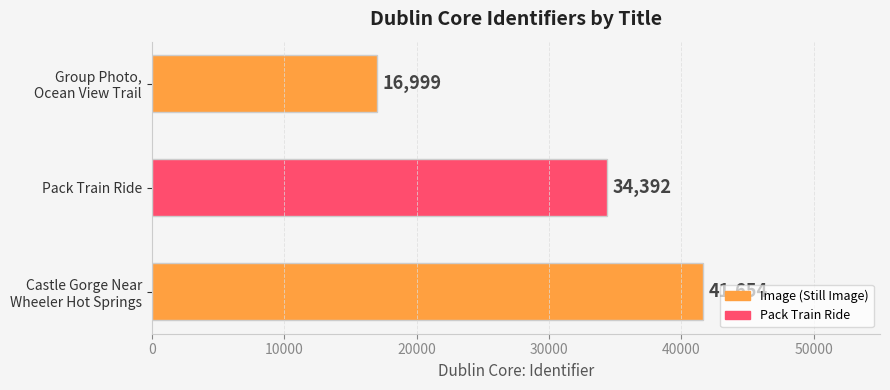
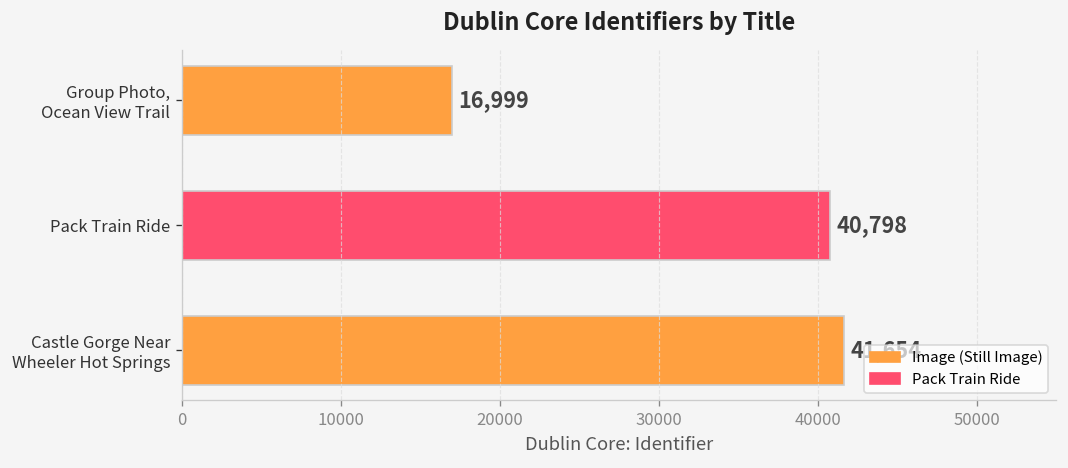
  {
    "Group Photo, Ocean View Trail": "16,999",
-   "Pack Train Ride": "34,392"
+   "Pack Train Ride": "40,798"
  }
